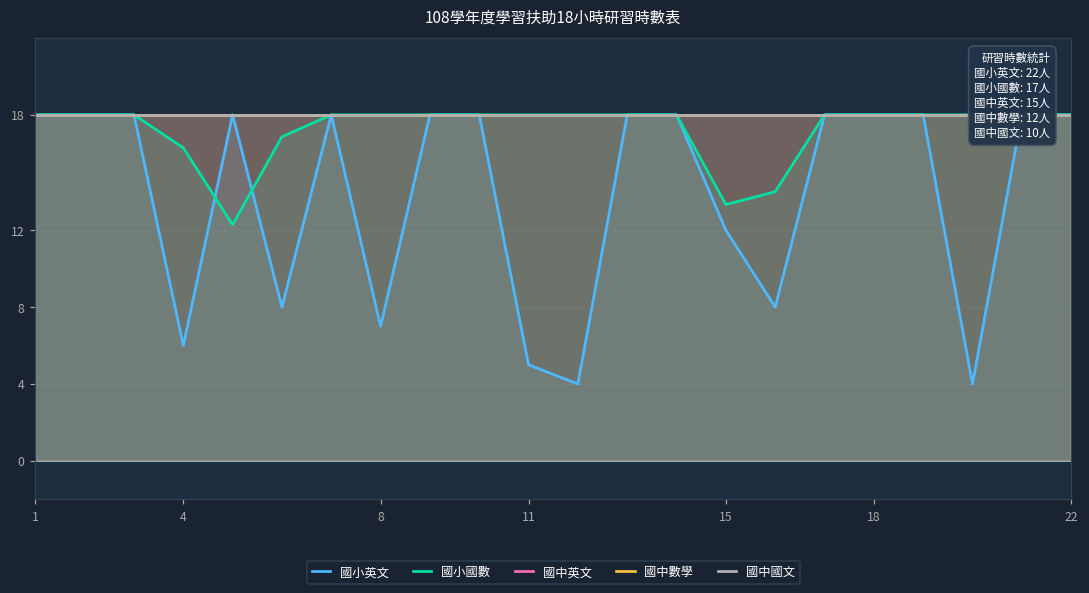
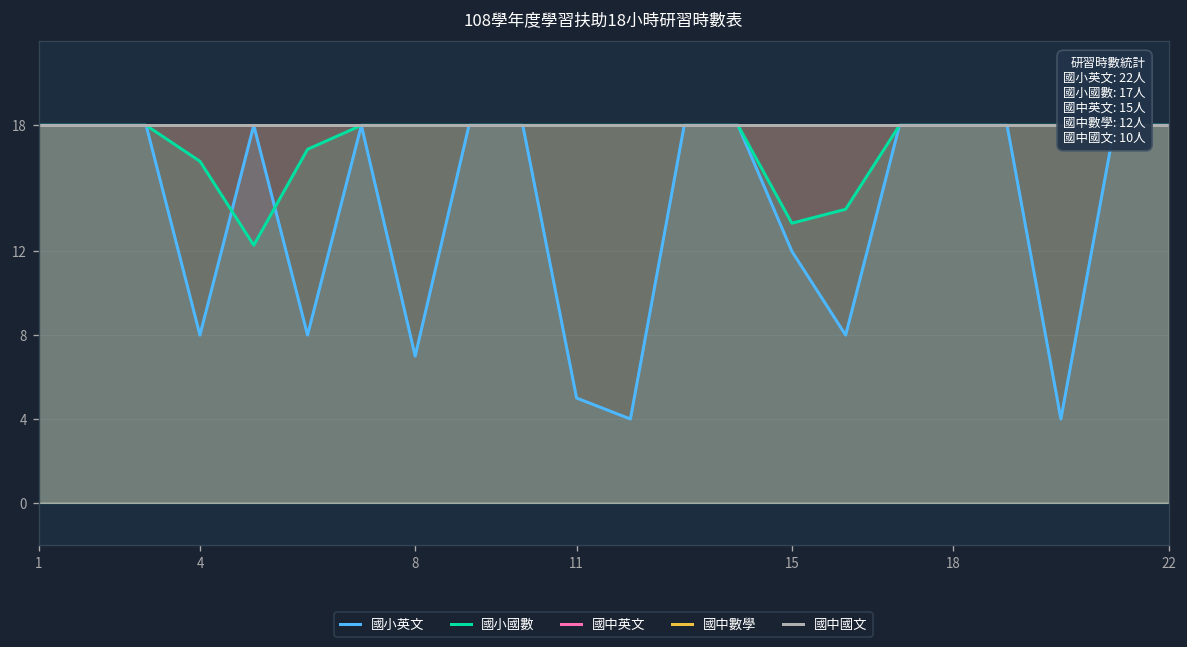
  {
    "國小英文": {
-     "4": 6,
+     "4": 8,
      "8": 7,
      "11": 5,
      "15": 12
    },
    "國小國數": {
      "4": 16.3,
      "15": 13.3
    },
    "國中國文": {
      "4": 18,
      "15": 18
    }
  }
